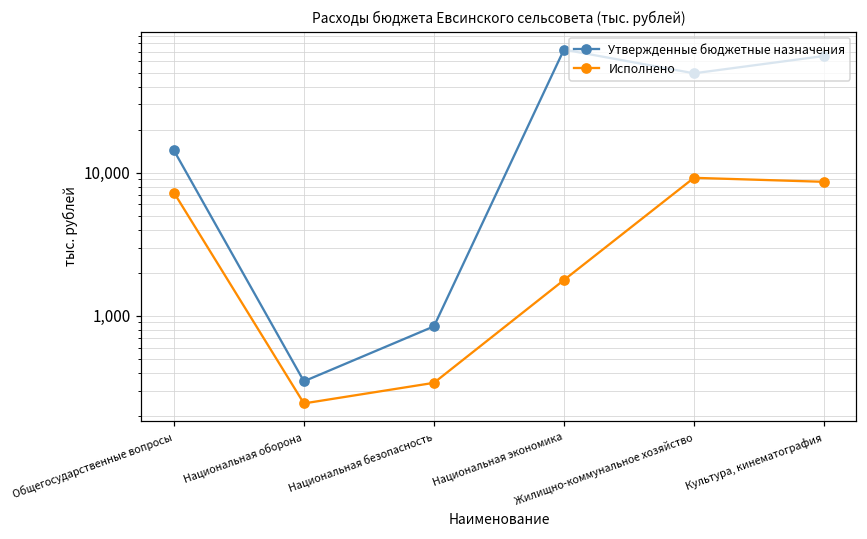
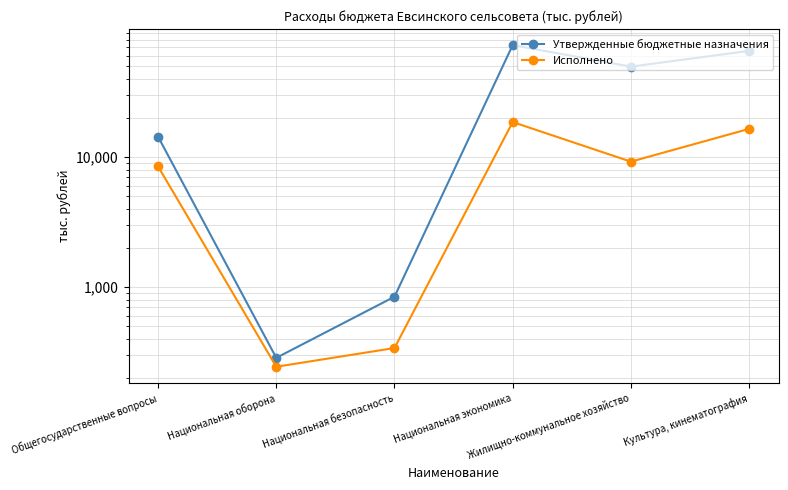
  {
    "Утвержденные бюджетные назначения": {
      "Общегосударственные вопросы": "14,000",
-     "Национальная оборона": "350",
+     "Национальная оборона": "290",
      "Национальная безопасность": "800",
      "Национальная экономика": "70,000"
    },
    "Исполнено": {
-     "Общегосударственные вопросы": "7,000",
+     "Общегосударственные вопросы": "8,000",
      "Национальная оборона": "240",
      "Национальная безопасность": "340",
-     "Национальная экономика": "1,800",
+     "Национальная экономика": "19,000",
      "Жилищно-коммунальное хозяйство": "9,000",
-     "Культура, кинематография": "9,000"
+     "Культура, кинематография": "16,000"
    }
  }
